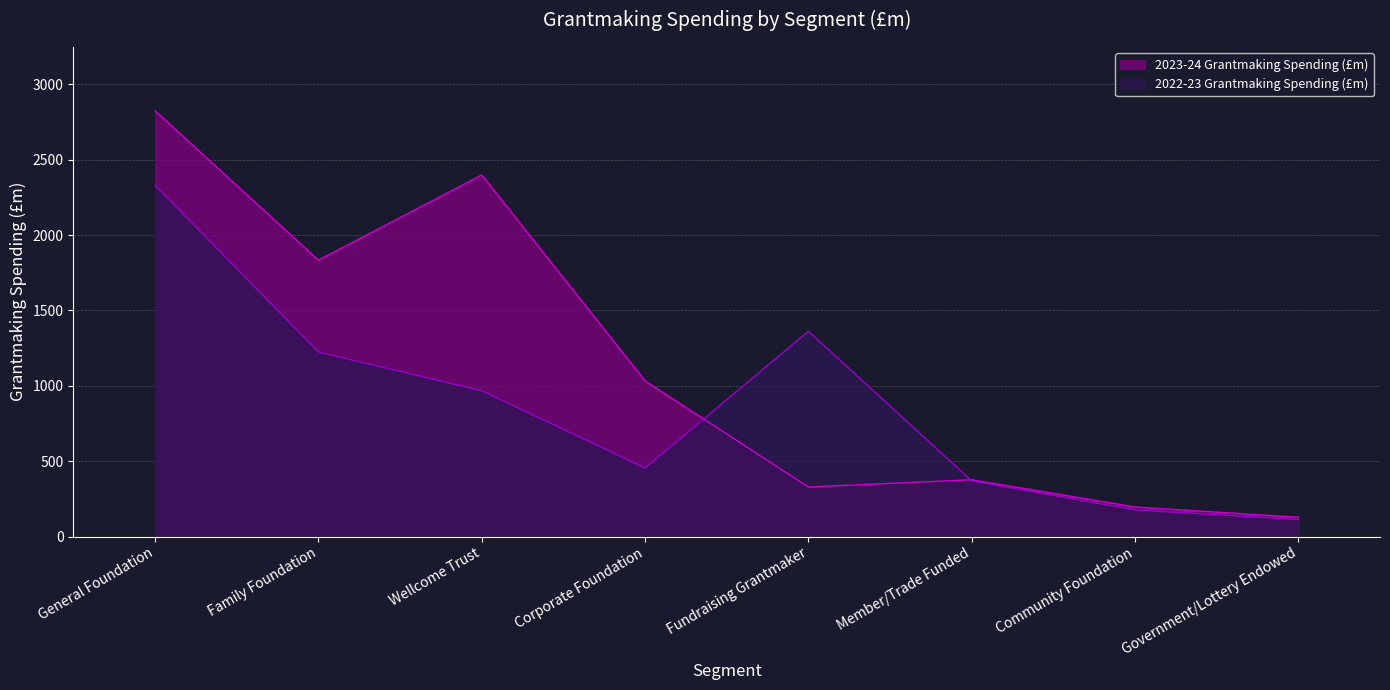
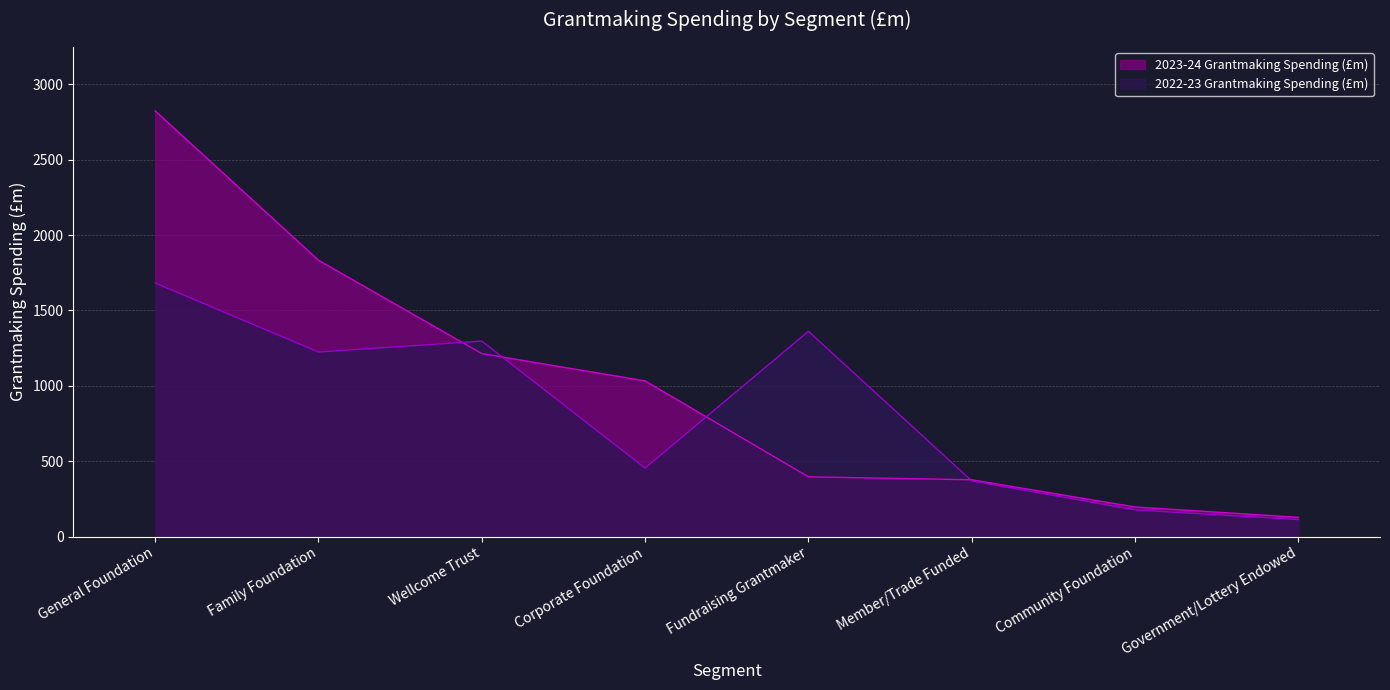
  {
    "2023-24 Grantmaking Spending (£m)": {
      "General Foundation": 2820,
      "Family Foundation": 1830,
-     "Wellcome Trust": 2400,
+     "Wellcome Trust": 1210,
      "Corporate Foundation": 1030,
-     "Fundraising Grantmaker": 330,
+     "Fundraising Grantmaker": 400,
      "Community Foundation": 200
    },
    "2022-23 Grantmaking Spending (£m)": {
-     "General Foundation": 2330,
+     "General Foundation": 1680,
      "Family Foundation": 1220,
-     "Wellcome Trust": 970,
+     "Wellcome Trust": 1300,
      "Corporate Foundation": 450,
      "Fundraising Grantmaker": 1360,
      "Community Foundation": 180
    }
  }
